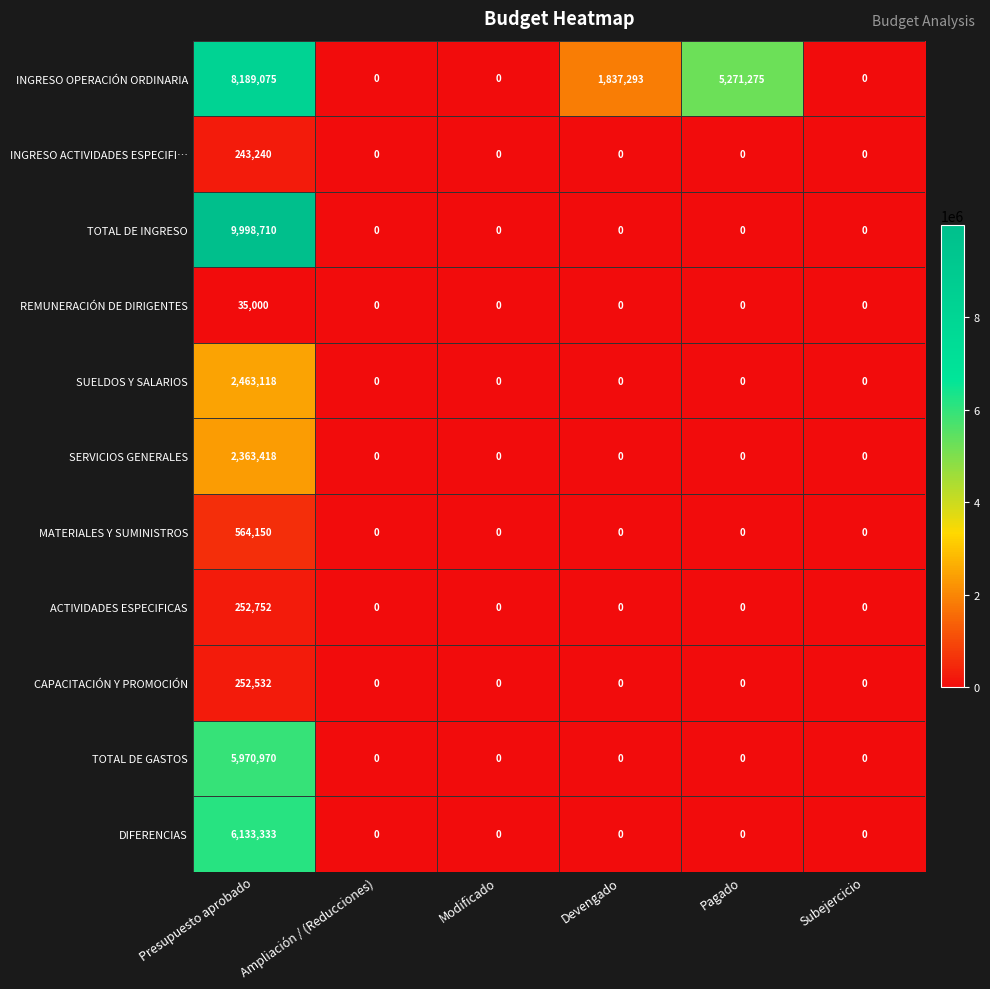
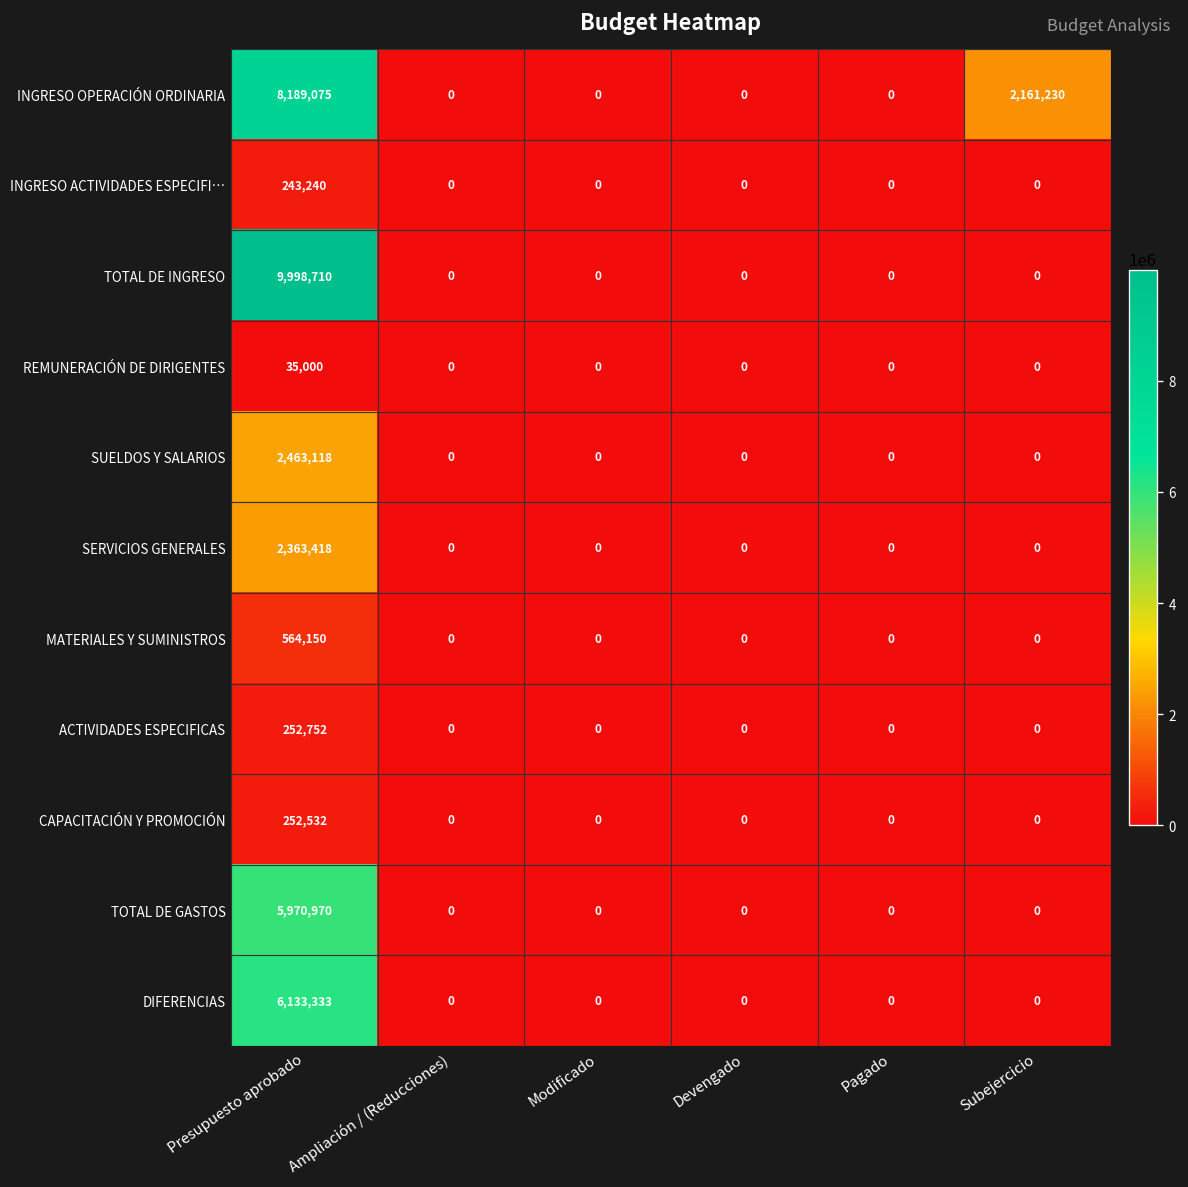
  {
    "INGRESO OPERACIÓN ORDINARIA": {
      "Presupuesto aprobado": "8,189,075",
      "Ampliación / (Reducciones)": "0",
      "Modificado": "0",
-     "Devengado": "1,837,293",
-     "Pagado": "5,271,275",
-     "Subejercicio": "0"
+     "Devengado": "0",
+     "Pagado": "0",
+     "Subejercicio": "2,161,230"
    },
    "INGRESO ACTIVIDADES ESPECIFI…": {
      "Presupuesto aprobado": "243,240",
      "Ampliación / (Reducciones)": "0",
      "Modificado": "0",
      "Devengado": "0",
      "Pagado": "0",
      "Subejercicio": "0"
    },
    "TOTAL DE INGRESO": {
      "Presupuesto aprobado": "9,998,710",
      "Ampliación / (Reducciones)": "0",
      "Modificado": "0",
      "Devengado": "0",
      "Pagado": "0",
      "Subejercicio": "0"
    },
    "REMUNERACIÓN DE DIRIGENTES": {
      "Presupuesto aprobado": "35,000",
      "Ampliación / (Reducciones)": "0",
      "Modificado": "0",
      "Devengado": "0",
      "Pagado": "0",
      "Subejercicio": "0"
    },
    "SUELDOS Y SALARIOS": {
      "Presupuesto aprobado": "2,463,118",
      "Ampliación / (Reducciones)": "0",
      "Modificado": "0",
      "Devengado": "0",
      "Pagado": "0",
      "Subejercicio": "0"
    },
    "SERVICIOS GENERALES": {
      "Presupuesto aprobado": "2,363,418",
      "Ampliación / (Reducciones)": "0",
      "Modificado": "0",
      "Devengado": "0",
      "Pagado": "0",
      "Subejercicio": "0"
    },
    "MATERIALES Y SUMINISTROS": {
      "Presupuesto aprobado": "564,150",
      "Ampliación / (Reducciones)": "0",
      "Modificado": "0",
      "Devengado": "0",
      "Pagado": "0",
      "Subejercicio": "0"
    },
    "ACTIVIDADES ESPECIFICAS": {
      "Presupuesto aprobado": "252,752",
      "Ampliación / (Reducciones)": "0",
      "Modificado": "0",
      "Devengado": "0",
      "Pagado": "0",
      "Subejercicio": "0"
    },
    "CAPACITACIÓN Y PROMOCIÓN": {
      "Presupuesto aprobado": "252,532",
      "Ampliación / (Reducciones)": "0",
      "Modificado": "0",
      "Devengado": "0",
      "Pagado": "0",
      "Subejercicio": "0"
    },
    "TOTAL DE GASTOS": {
      "Presupuesto aprobado": "5,970,970",
      "Ampliación / (Reducciones)": "0",
      "Modificado": "0",
      "Devengado": "0",
      "Pagado": "0",
      "Subejercicio": "0"
    },
    "DIFERENCIAS": {
      "Presupuesto aprobado": "6,133,333",
      "Ampliación / (Reducciones)": "0",
      "Modificado": "0",
      "Devengado": "0",
      "Pagado": "0",
      "Subejercicio": "0"
    }
  }
